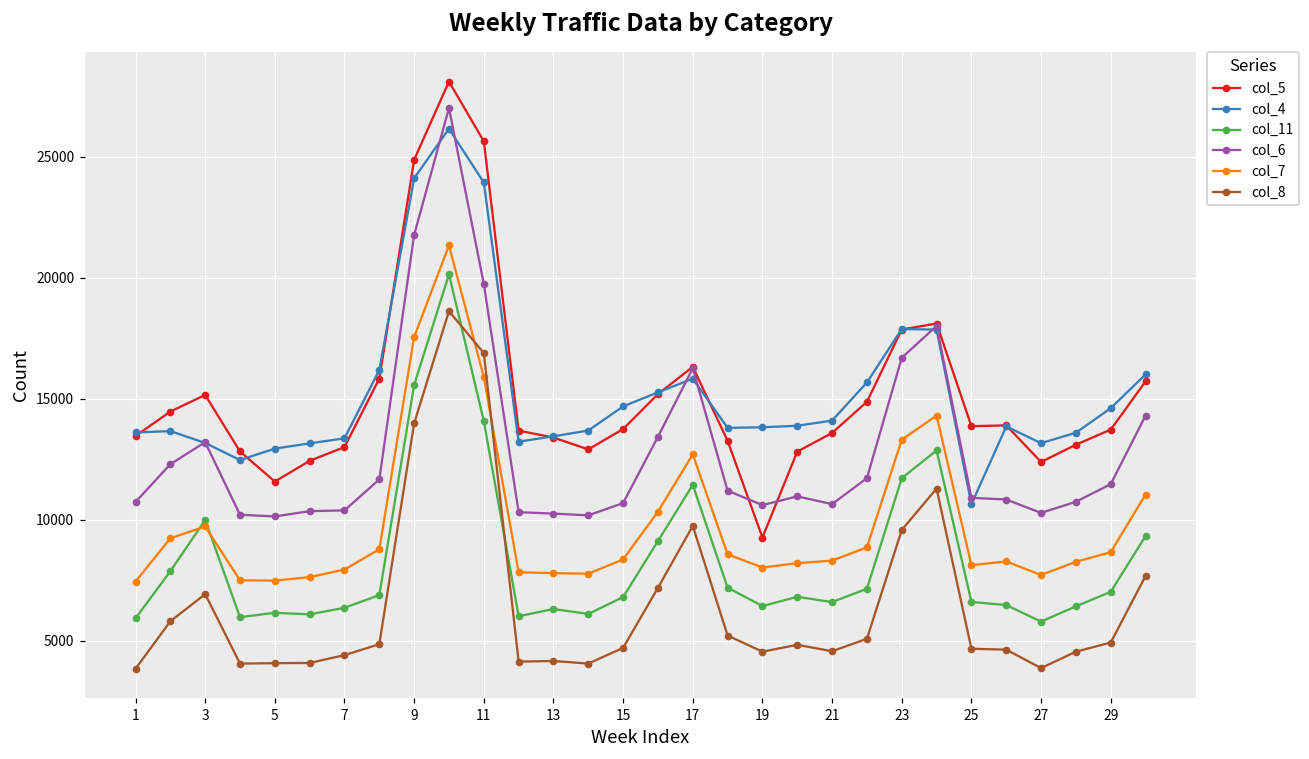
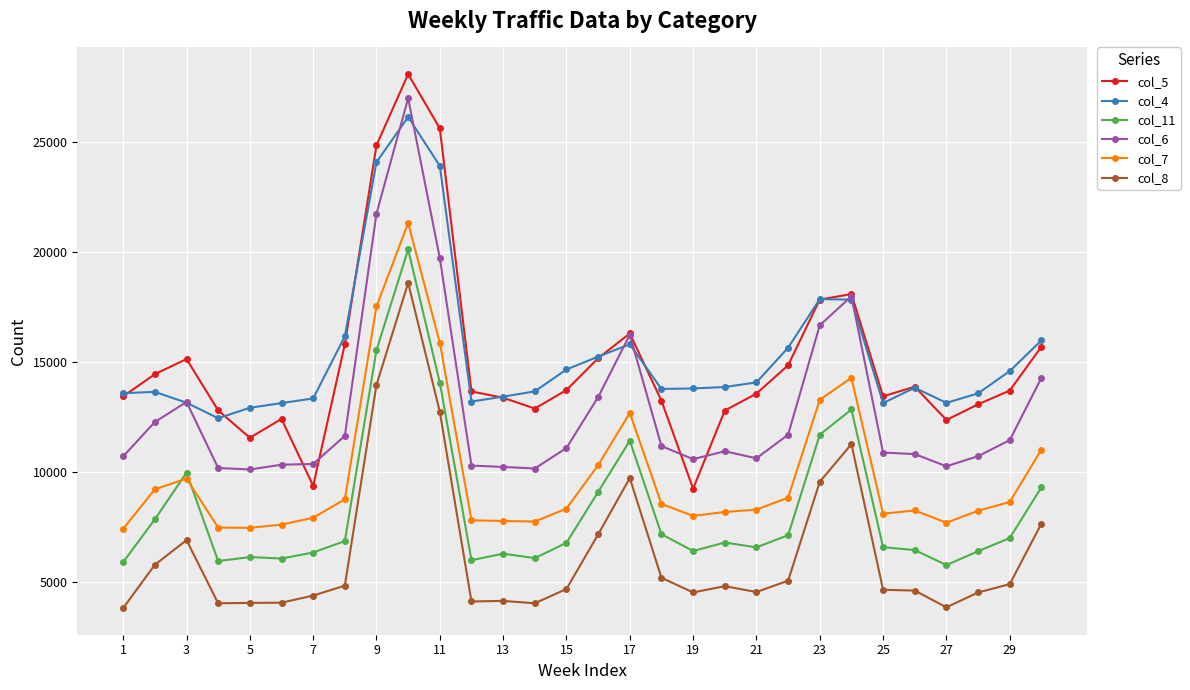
  {
    "col_5": {
      "1": 13500,
      "3": 15200,
      "5": 11600,
-     "7": 13000,
+     "7": 9400,
      "9": 24900,
      "11": 25600,
      "15": 13700,
      "19": 9300,
      "21": 13600,
-     "25": 13900,
+     "25": 13500,
      "27": 12400,
      "29": 13700
    },
    "col_4": {
      "1": 13600,
      "5": 12900,
      "7": 13400,
      "9": 24100,
      "11": 23900,
      "15": 14700,
      "17": 15800,
      "19": 13800,
      "21": 14100,
-     "25": 10600,
+     "25": 13200,
      "27": 13200,
      "29": 14600
    },
    "col_11": {
      "1": 5900,
      "3": 10000,
      "5": 6200,
      "7": 6400,
      "9": 15600,
      "11": 14100,
      "13": 6300,
      "15": 6800,
      "17": 11400,
      "19": 6400,
      "21": 6600,
      "23": 11700,
      "25": 6600,
      "27": 5800,
      "29": 7000
    },
    "col_6": {
      "1": 10700,
      "5": 10100,
      "7": 10400,
      "9": 21800,
      "11": 19700,
      "13": 10300,
-     "15": 10700,
+     "15": 11100,
      "19": 10600,
      "21": 10600,
      "23": 16700,
      "25": 10900,
      "27": 10300,
      "29": 11500
    },
    "col_7": {
      "1": 7400,
      "3": 9700,
      "5": 7500,
      "7": 7900,
      "9": 17600,
      "11": 15900,
      "13": 7800,
      "15": 8400,
      "17": 12700,
      "19": 8000,
      "21": 8300,
      "23": 13300,
      "25": 8100,
      "27": 7700,
      "29": 8700
    },
    "col_8": {
      "1": 3800,
      "3": 6900,
      "5": 4100,
      "7": 4400,
      "9": 14000,
-     "11": 16900,
+     "11": 12800,
      "13": 4200,
      "15": 4700,
      "17": 9700,
      "19": 4500,
      "21": 4600,
      "23": 9600,
      "25": 4700,
      "27": 3900,
      "29": 4900
    }
  }
